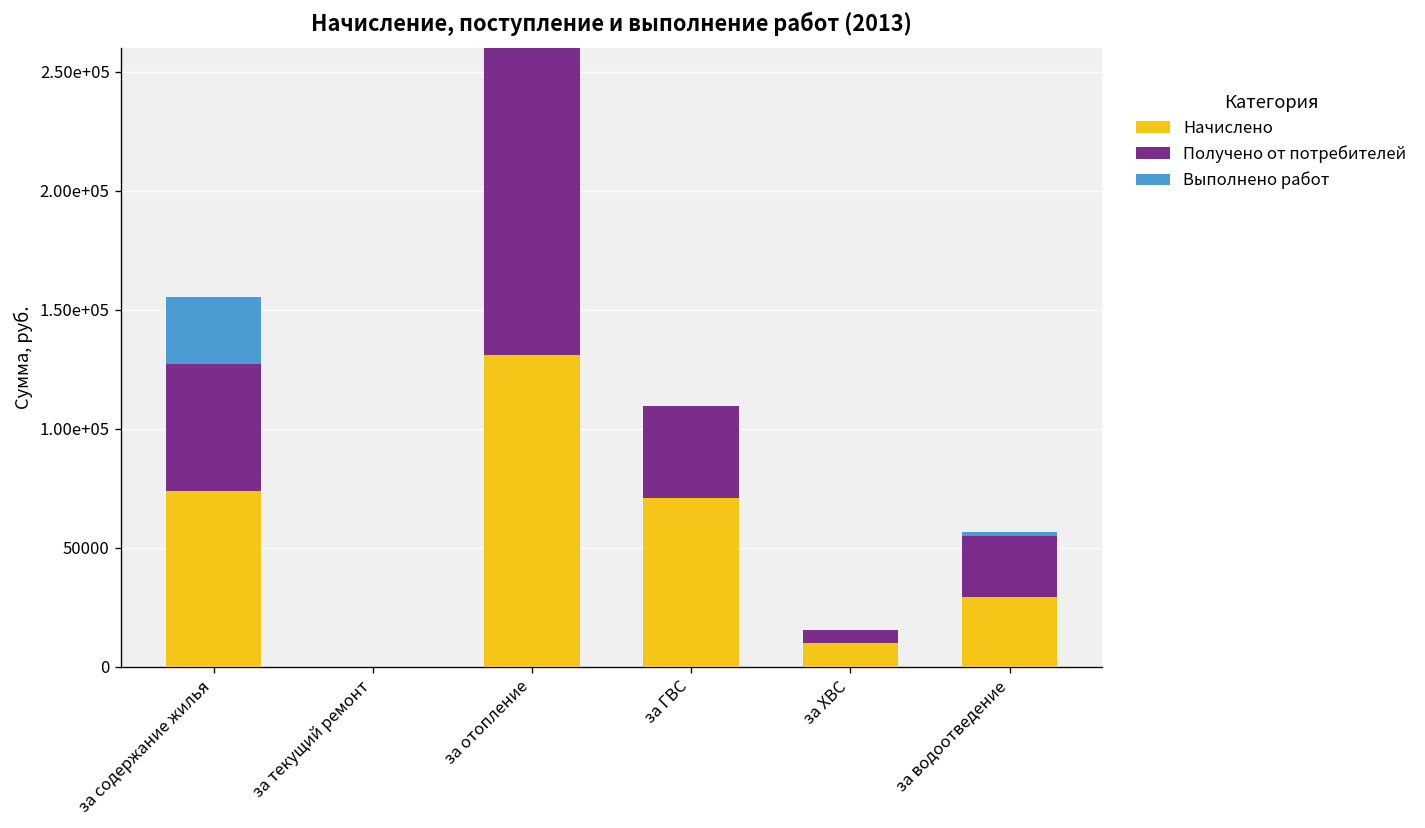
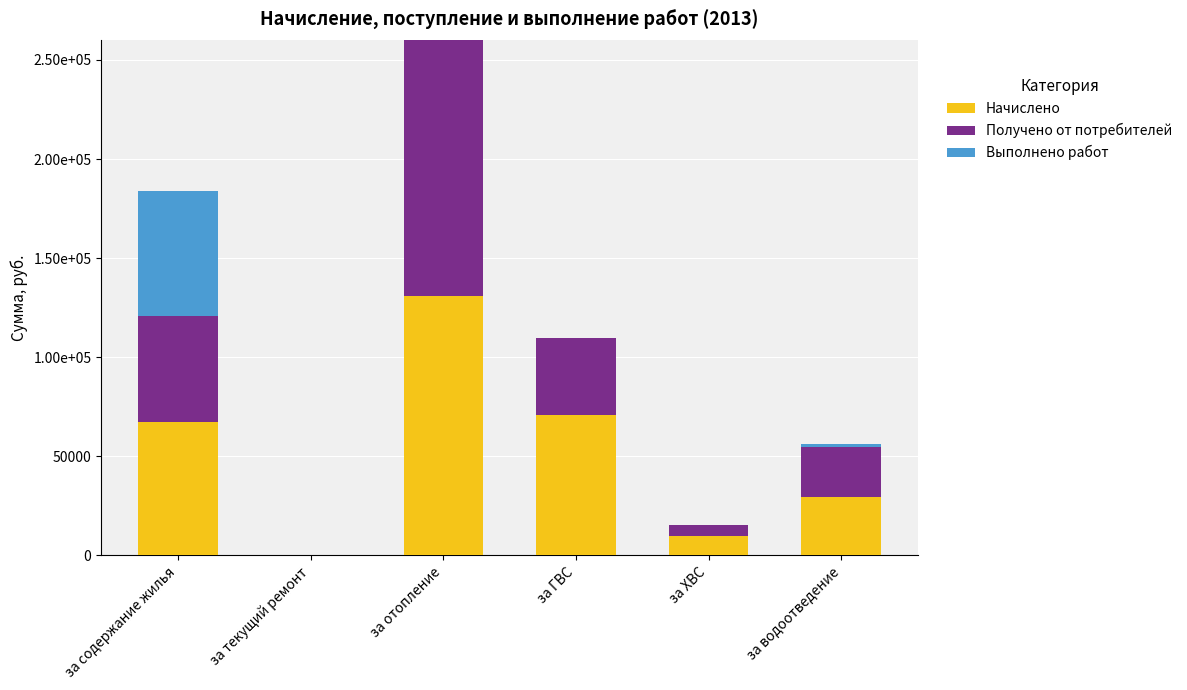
  {
    "Начислено": {
-     "за содержание жилья": 74000,
+     "за содержание жилья": 67000,
      "за текущий ремонт": 0,
      "за отопление": 131000,
      "за ГВС": 71000,
      "за ХВС": 10000,
      "за водоотведение": 29000
    },
    "Получено от потребителей": {
      "за содержание жилья": 53000,
      "за текущий ремонт": 0,
      "за отопление": 129000,
      "за ГВС": 39000,
      "за ХВС": 6000,
      "за водоотведение": 25000
    },
    "Выполнено работ": {
-     "за содержание жилья": 28000,
+     "за содержание жилья": 63000,
      "за текущий ремонт": 0,
      "за отопление": 0,
      "за ГВС": 0,
      "за ХВС": 0,
      "за водоотведение": 2000
    }
  }
